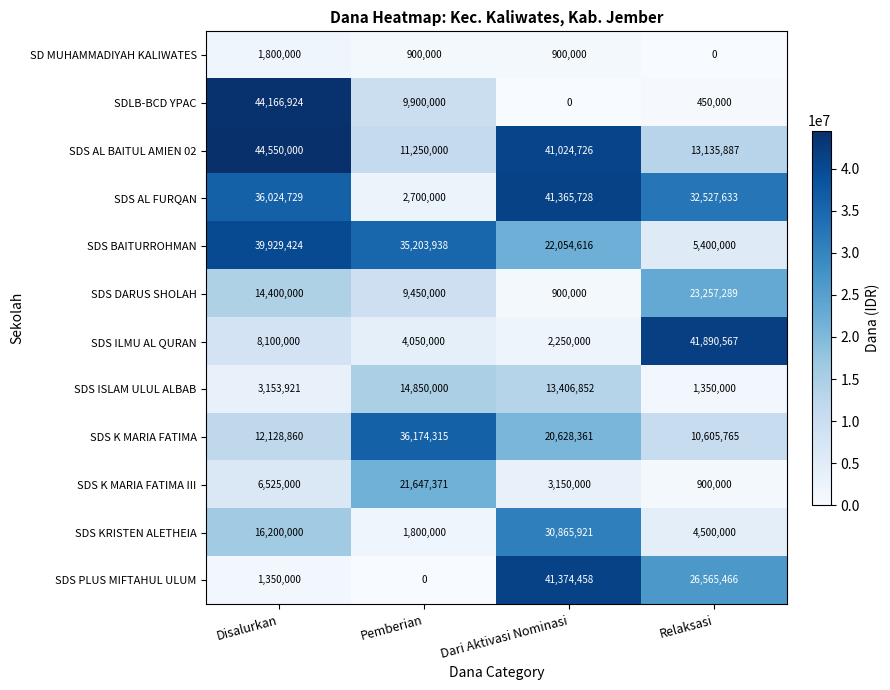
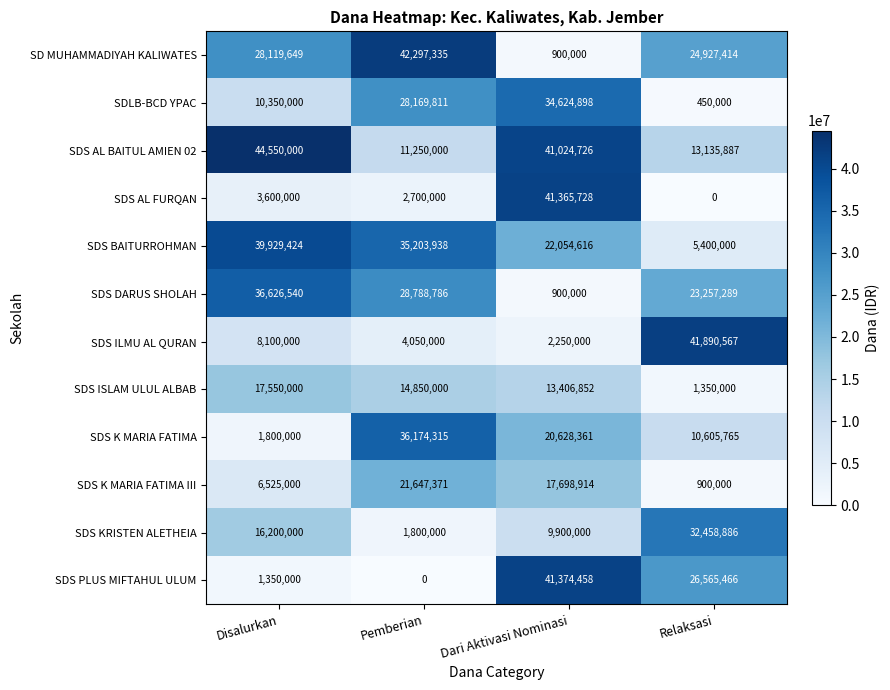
  {
    "SD MUHAMMADIYAH KALIWATES": {
-     "Disalurkan": "1,800,000",
-     "Pemberian": "900,000",
+     "Disalurkan": "28,119,649",
+     "Pemberian": "42,297,335",
      "Dari Aktivasi Nominasi": "900,000",
-     "Relaksasi": "0"
+     "Relaksasi": "24,927,414"
    },
    "SDLB-BCD YPAC": {
-     "Disalurkan": "44,166,924",
-     "Pemberian": "9,900,000",
-     "Dari Aktivasi Nominasi": "0",
+     "Disalurkan": "10,350,000",
+     "Pemberian": "28,169,811",
+     "Dari Aktivasi Nominasi": "34,624,898",
      "Relaksasi": "450,000"
    },
    "SDS AL BAITUL AMIEN 02": {
      "Disalurkan": "44,550,000",
      "Pemberian": "11,250,000",
      "Dari Aktivasi Nominasi": "41,024,726",
      "Relaksasi": "13,135,887"
    },
    "SDS AL FURQAN": {
-     "Disalurkan": "36,024,729",
+     "Disalurkan": "3,600,000",
      "Pemberian": "2,700,000",
      "Dari Aktivasi Nominasi": "41,365,728",
-     "Relaksasi": "32,527,633"
+     "Relaksasi": "0"
    },
    "SDS BAITURROHMAN": {
      "Disalurkan": "39,929,424",
      "Pemberian": "35,203,938",
      "Dari Aktivasi Nominasi": "22,054,616",
      "Relaksasi": "5,400,000"
    },
    "SDS DARUS SHOLAH": {
-     "Disalurkan": "14,400,000",
-     "Pemberian": "9,450,000",
+     "Disalurkan": "36,626,540",
+     "Pemberian": "28,788,786",
      "Dari Aktivasi Nominasi": "900,000",
      "Relaksasi": "23,257,289"
    },
    "SDS ILMU AL QURAN": {
      "Disalurkan": "8,100,000",
      "Pemberian": "4,050,000",
      "Dari Aktivasi Nominasi": "2,250,000",
      "Relaksasi": "41,890,567"
    },
    "SDS ISLAM ULUL ALBAB": {
-     "Disalurkan": "3,153,921",
+     "Disalurkan": "17,550,000",
      "Pemberian": "14,850,000",
      "Dari Aktivasi Nominasi": "13,406,852",
      "Relaksasi": "1,350,000"
    },
    "SDS K MARIA FATIMA": {
-     "Disalurkan": "12,128,860",
+     "Disalurkan": "1,800,000",
      "Pemberian": "36,174,315",
      "Dari Aktivasi Nominasi": "20,628,361",
      "Relaksasi": "10,605,765"
    },
    "SDS K MARIA FATIMA III": {
      "Disalurkan": "6,525,000",
      "Pemberian": "21,647,371",
-     "Dari Aktivasi Nominasi": "3,150,000",
+     "Dari Aktivasi Nominasi": "17,698,914",
      "Relaksasi": "900,000"
    },
    "SDS KRISTEN ALETHEIA": {
      "Disalurkan": "16,200,000",
      "Pemberian": "1,800,000",
-     "Dari Aktivasi Nominasi": "30,865,921",
-     "Relaksasi": "4,500,000"
+     "Dari Aktivasi Nominasi": "9,900,000",
+     "Relaksasi": "32,458,886"
    },
    "SDS PLUS MIFTAHUL ULUM": {
      "Disalurkan": "1,350,000",
      "Pemberian": "0",
      "Dari Aktivasi Nominasi": "41,374,458",
      "Relaksasi": "26,565,466"
    }
  }
